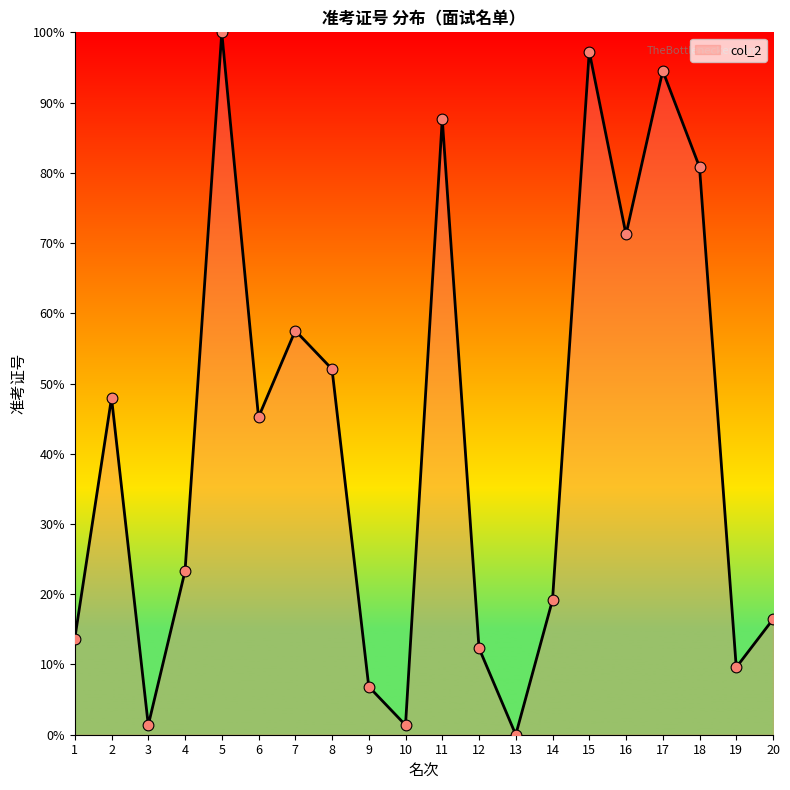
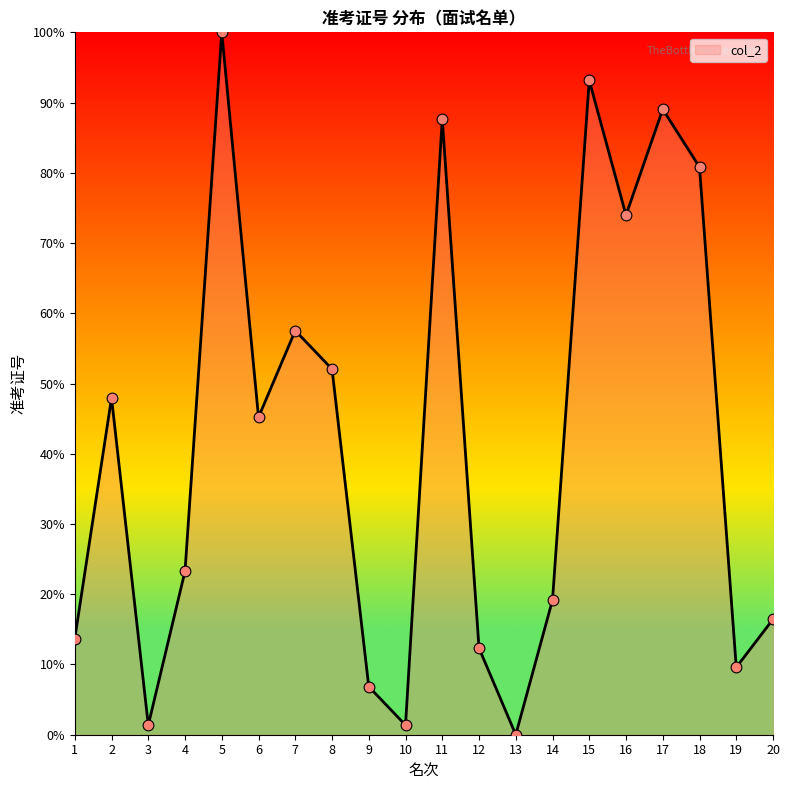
  {
    "1": "14%",
    "2": "48%",
    "3": "1%",
    "4": "23%",
    "5": "100%",
    "6": "45%",
    "7": "58%",
    "8": "52%",
    "9": "7%",
    "10": "1%",
    "11": "88%",
    "12": "12%",
    "13": "0%",
    "14": "19%",
-   "15": "97%",
-   "16": "71%",
-   "17": "95%",
+   "15": "93%",
+   "16": "74%",
+   "17": "89%",
    "18": "81%",
    "19": "10%",
    "20": "16%"
  }
